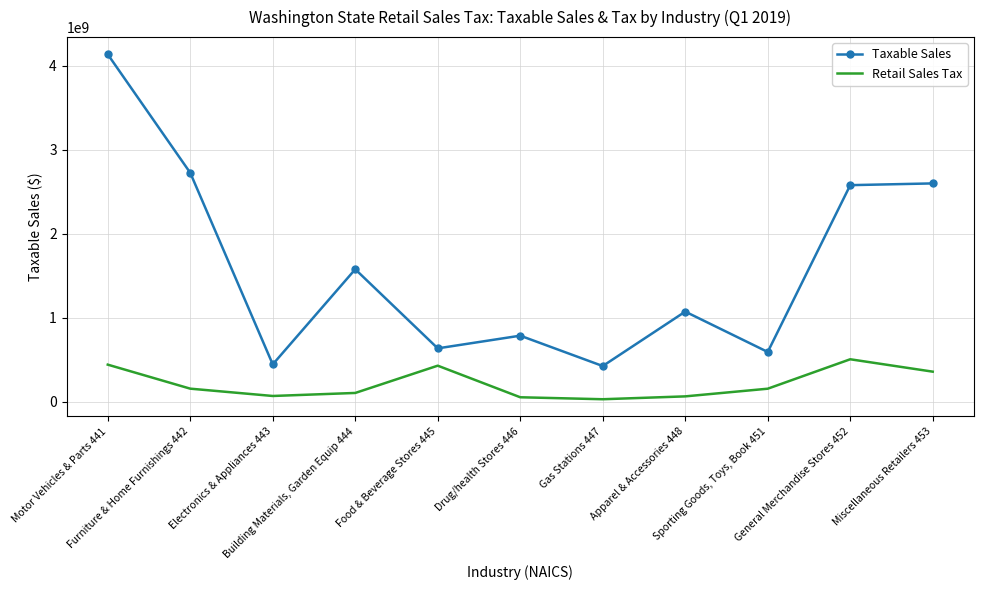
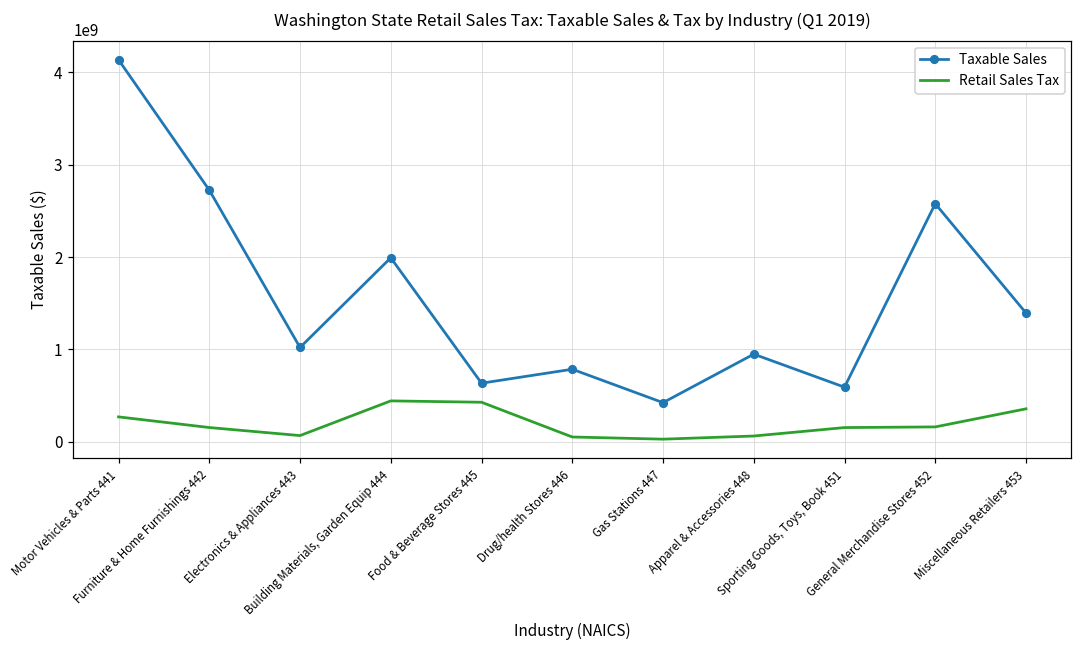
  {
    "Taxable Sales": {
      "Motor Vehicles & Parts 441": 4100000000,
      "Furniture & Home Furnishings 442": 2700000000,
-     "Electronics & Appliances 443": 400000000,
-     "Building Materials, Garden Equip 444": 1600000000,
+     "Electronics & Appliances 443": 1000000000,
+     "Building Materials, Garden Equip 444": 2000000000,
      "Food & Beverage Stores 445": 600000000,
      "Drug/health Stores 446": 800000000,
      "Gas Stations 447": 400000000,
-     "Apparel & Accessories 448": 1100000000,
+     "Apparel & Accessories 448": 900000000,
      "Sporting Goods, Toys, Book 451": 600000000,
      "General Merchandise Stores 452": 2600000000,
-     "Miscellaneous Retailers 453": 2600000000
+     "Miscellaneous Retailers 453": 1400000000
    },
    "Retail Sales Tax": {
-     "Motor Vehicles & Parts 441": 400000000,
+     "Motor Vehicles & Parts 441": 300000000,
      "Furniture & Home Furnishings 442": 200000000,
      "Electronics & Appliances 443": 100000000,
-     "Building Materials, Garden Equip 444": 100000000,
+     "Building Materials, Garden Equip 444": 400000000,
      "Food & Beverage Stores 445": 400000000,
      "Drug/health Stores 446": 100000000,
      "Gas Stations 447": 0,
      "Apparel & Accessories 448": 100000000,
      "Sporting Goods, Toys, Book 451": 200000000,
-     "General Merchandise Stores 452": 500000000,
+     "General Merchandise Stores 452": 200000000,
      "Miscellaneous Retailers 453": 400000000
    }
  }
